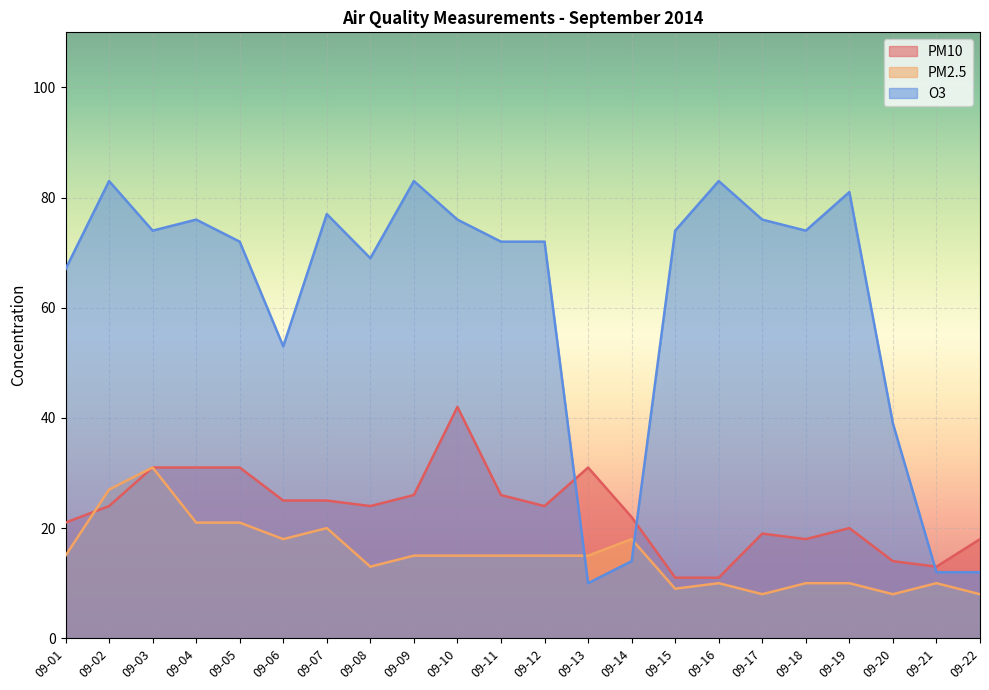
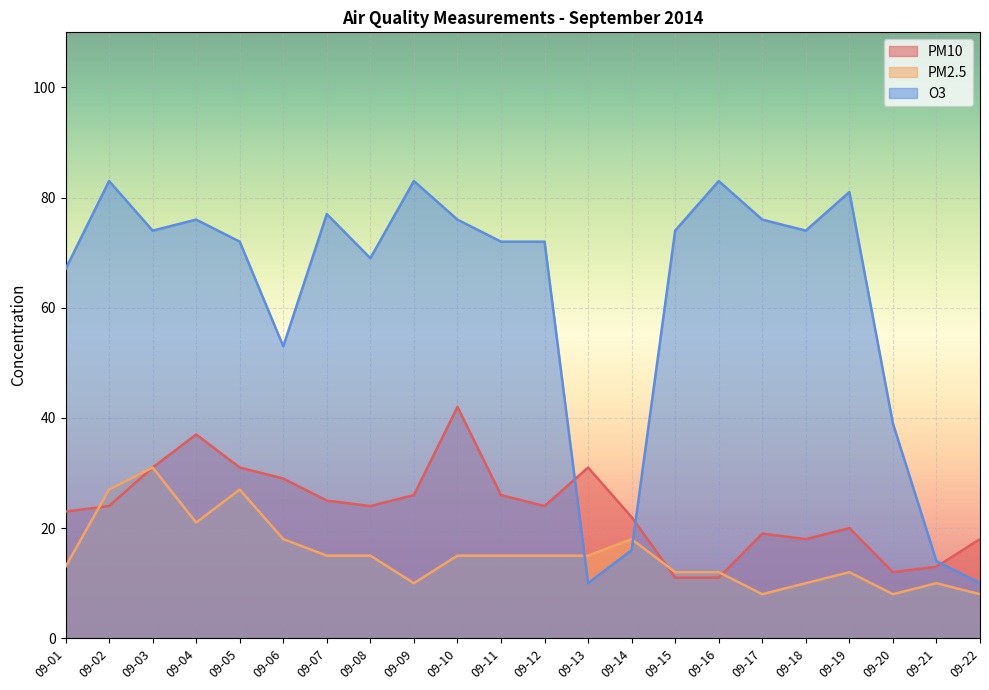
  {
    "PM10": {
-     "09-01": 21,
+     "09-01": 23,
      "09-02": 24,
-     "09-04": 31,
+     "09-04": 37,
      "09-05": 31,
-     "09-06": 25,
+     "09-06": 29,
      "09-07": 25,
      "09-08": 24,
      "09-09": 26,
      "09-10": 42,
      "09-11": 26,
      "09-12": 24,
      "09-13": 31,
      "09-14": 22,
      "09-15": 11,
      "09-16": 11,
      "09-17": 19,
      "09-18": 18,
      "09-19": 20,
-     "09-20": 14,
+     "09-20": 12,
      "09-21": 13,
      "09-22": 18
    },
    "PM2.5": {
-     "09-01": 15,
+     "09-01": 13,
      "09-02": 27,
      "09-04": 21,
-     "09-05": 21,
+     "09-05": 27,
      "09-06": 18,
-     "09-07": 20,
-     "09-08": 13,
-     "09-09": 15,
+     "09-07": 15,
+     "09-08": 15,
+     "09-09": 10,
      "09-10": 15,
      "09-11": 15,
      "09-12": 15,
      "09-13": 15,
      "09-14": 18,
-     "09-15": 9,
-     "09-16": 10,
+     "09-15": 12,
+     "09-16": 12,
      "09-17": 8,
      "09-18": 10,
-     "09-19": 10,
+     "09-19": 12,
      "09-20": 8,
      "09-21": 10,
      "09-22": 8
    },
    "O3": {
      "09-01": 67,
      "09-02": 83,
      "09-03": 74,
      "09-04": 76,
      "09-05": 72,
      "09-06": 53,
      "09-07": 77,
      "09-08": 69,
      "09-09": 83,
      "09-10": 76,
      "09-11": 72,
      "09-12": 72,
      "09-13": 10,
-     "09-14": 14,
+     "09-14": 16,
      "09-15": 74,
      "09-16": 83,
      "09-17": 76,
      "09-18": 74,
      "09-19": 81,
      "09-20": 39,
-     "09-21": 12,
-     "09-22": 12
+     "09-21": 14,
+     "09-22": 10
    }
  }
